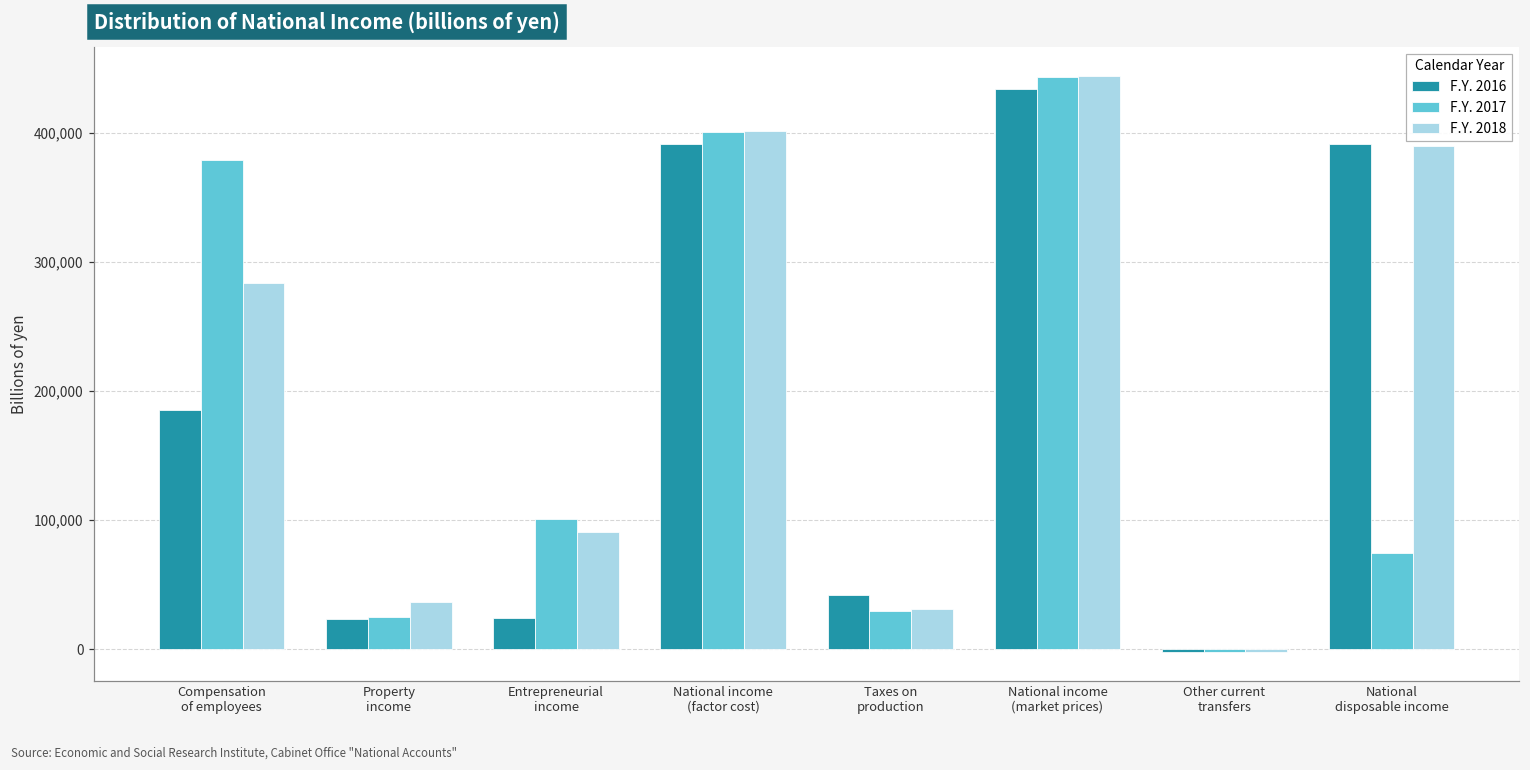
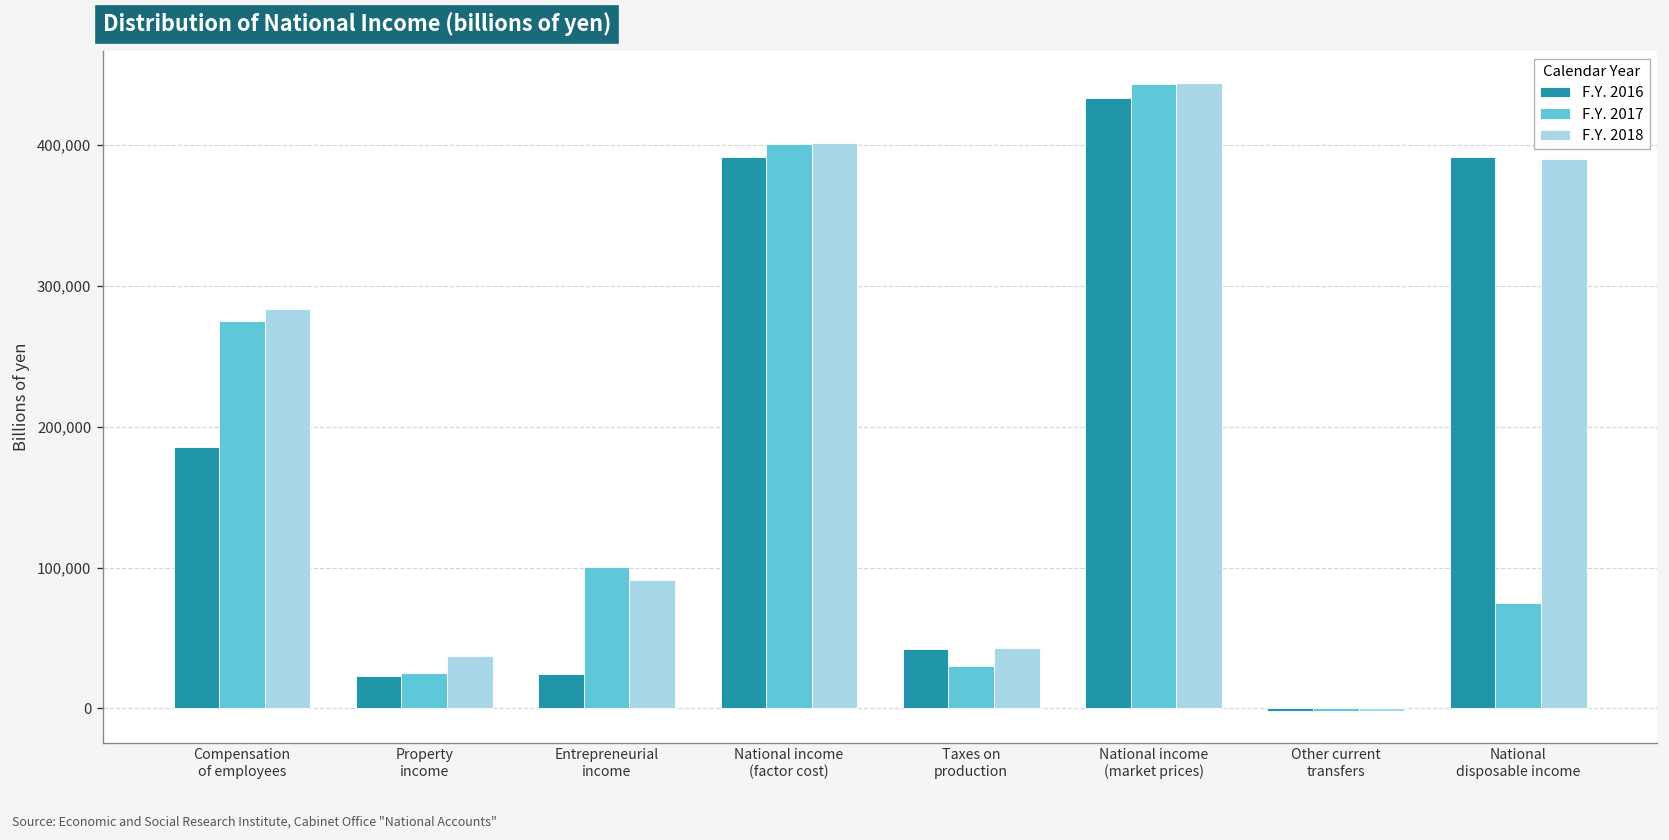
  {
    "F.Y. 2016": {
      "Compensation of employees": "185,000",
      "Property income": "23,000",
      "Entrepreneurial income": "24,000",
      "National income (factor cost)": "392,000",
      "Taxes on production": "42,000",
      "National income (market prices)": "434,000",
      "National disposable income": "391,000"
    },
    "F.Y. 2017": {
-     "Compensation of employees": "379,000",
+     "Compensation of employees": "275,000",
      "Property income": "25,000",
      "Entrepreneurial income": "101,000",
      "National income (factor cost)": "401,000",
      "Taxes on production": "30,000",
      "National income (market prices)": "443,000",
      "National disposable income": "75,000"
    },
    "F.Y. 2018": {
      "Compensation of employees": "284,000",
      "Property income": "37,000",
      "Entrepreneurial income": "91,000",
      "National income (factor cost)": "401,000",
-     "Taxes on production": "31,000",
+     "Taxes on production": "43,000",
      "National income (market prices)": "444,000",
      "National disposable income": "390,000"
    }
  }
